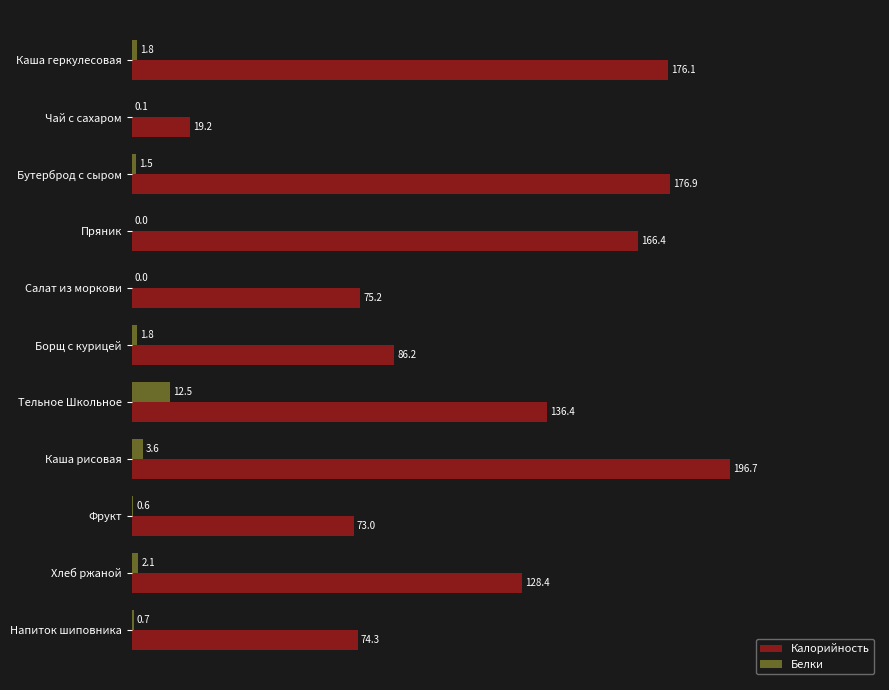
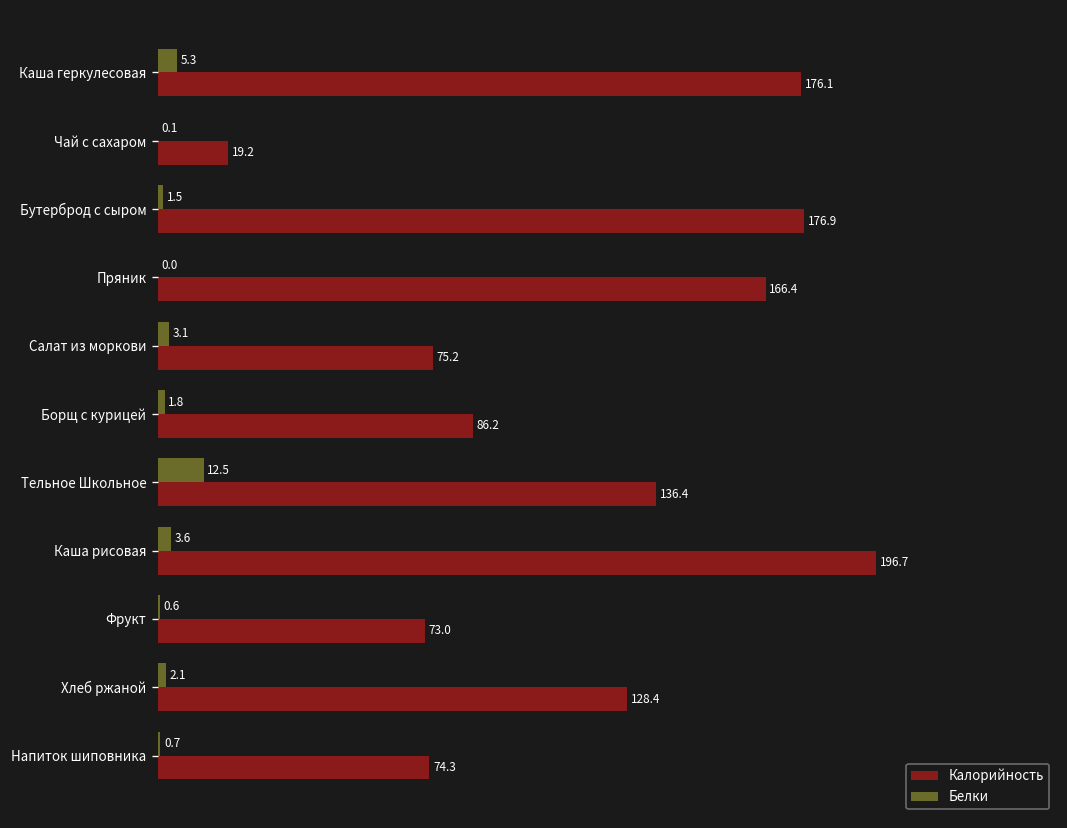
  {
    "Калорийность": {
      "Каша геркулесовая": 176.1,
      "Чай с сахаром": 19.2,
      "Бутерброд с сыром": 176.9,
      "Пряник": 166.4,
      "Салат из моркови": 75.2,
      "Борщ с курицей": 86.2,
      "Тельное Школьное": 136.4,
      "Каша рисовая": 196.7,
      "Фрукт": 73.0,
      "Хлеб ржаной": 128.4,
      "Напиток шиповника": 74.3
    },
    "Белки": {
-     "Каша геркулесовая": 1.8,
+     "Каша геркулесовая": 5.3,
      "Чай с сахаром": 0.1,
      "Бутерброд с сыром": 1.5,
      "Пряник": 0.0,
-     "Салат из моркови": 0.0,
+     "Салат из моркови": 3.1,
      "Борщ с курицей": 1.8,
      "Тельное Школьное": 12.5,
      "Каша рисовая": 3.6,
      "Фрукт": 0.6,
      "Хлеб ржаной": 2.1,
      "Напиток шиповника": 0.7
    }
  }
